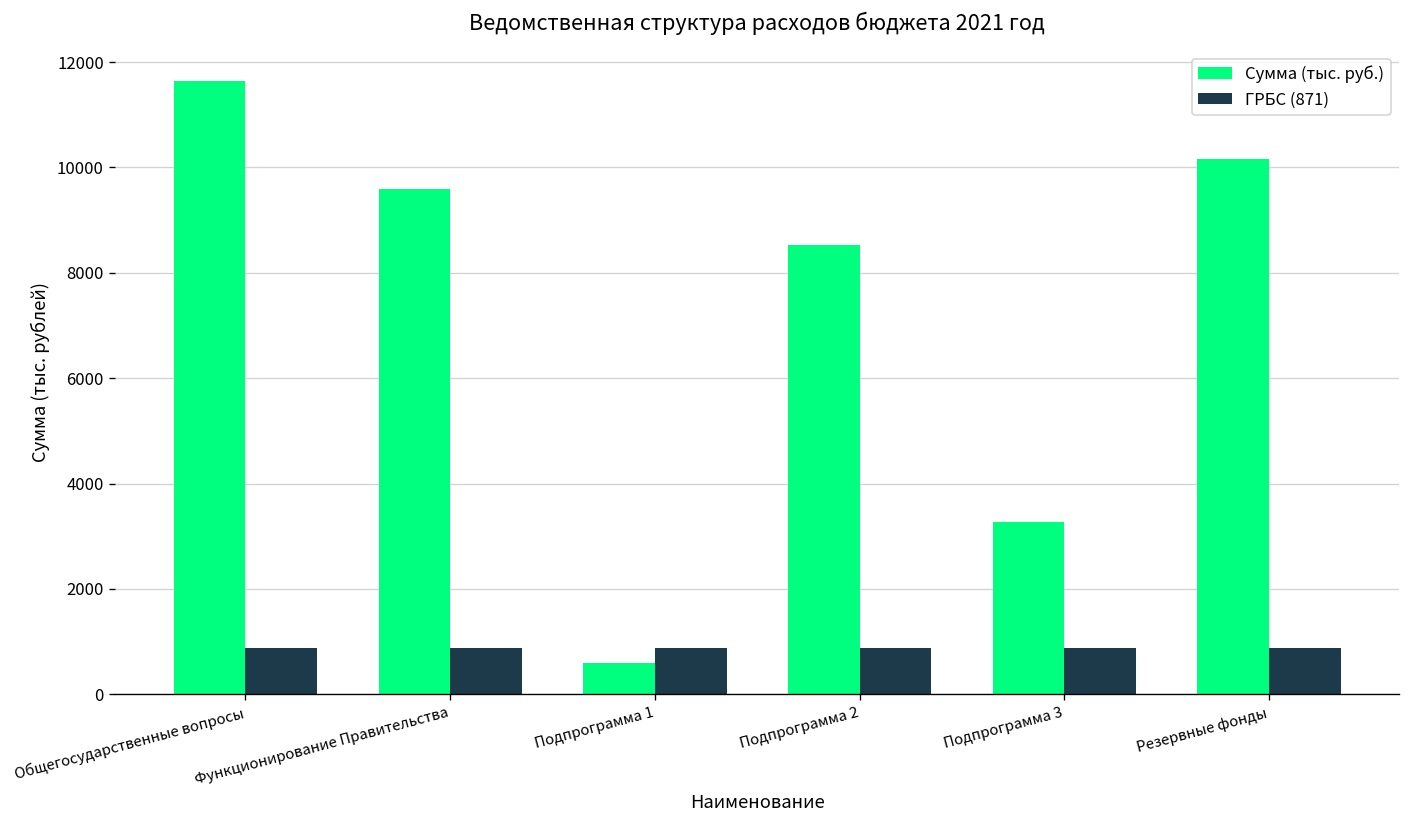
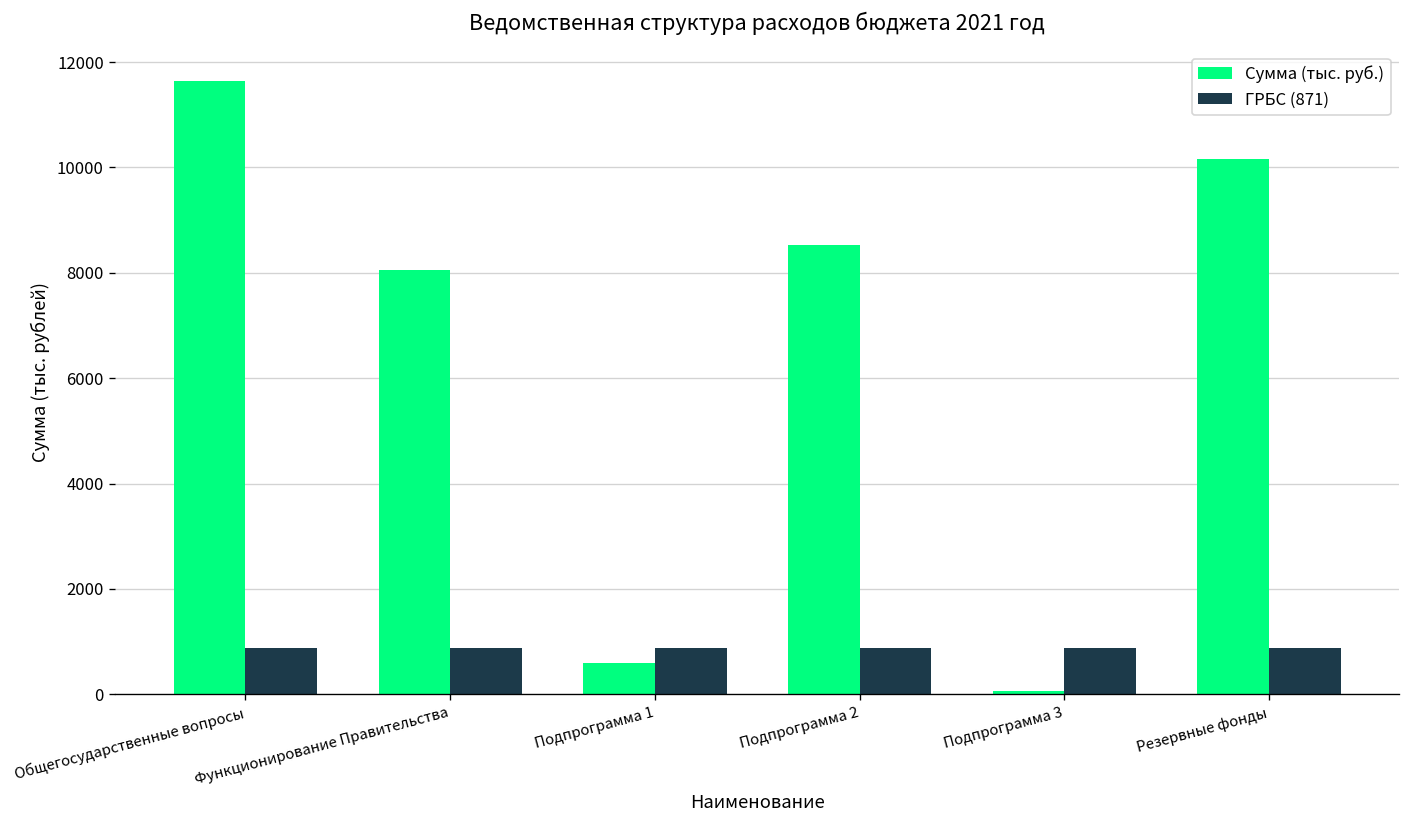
  {
    "Сумма (тыс. руб.)": {
      "Общегосударственные вопросы": 11600,
-     "Функционирование Правительства": 9600,
+     "Функционирование Правительства": 8100,
      "Подпрограмма 1": 600,
      "Подпрограмма 2": 8500,
-     "Подпрограмма 3": 3300,
+     "Подпрограмма 3": 100,
      "Резервные фонды": 10200
    },
    "ГРБС (871)": {
      "Общегосударственные вопросы": 900,
      "Функционирование Правительства": 900,
      "Подпрограмма 1": 900,
      "Подпрограмма 2": 900,
      "Подпрограмма 3": 900,
      "Резервные фонды": 900
    }
  }
